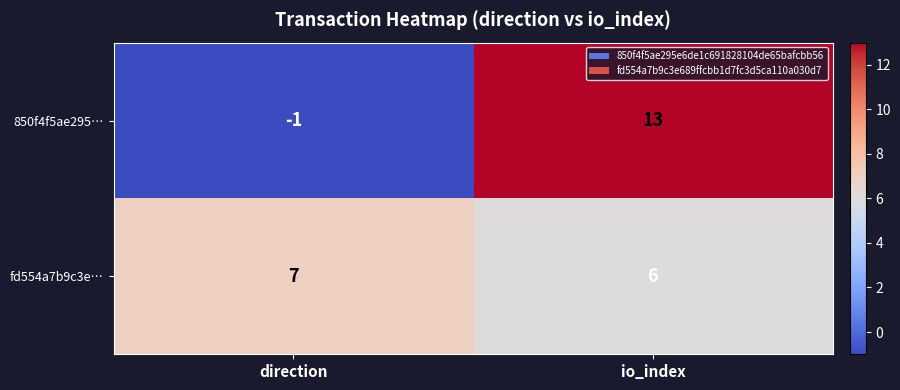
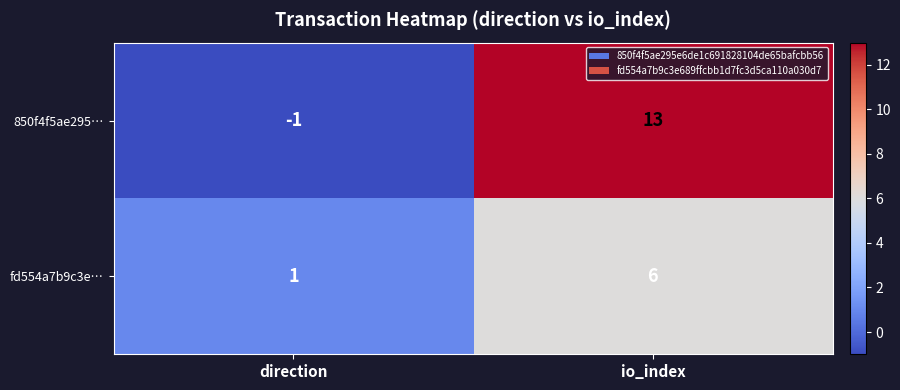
  {
    "850f4f5ae295…": {
      "direction": -1,
      "io_index": 13
    },
    "fd554a7b9c3e…": {
-     "direction": 7
+     "direction": 1
    }
  }
